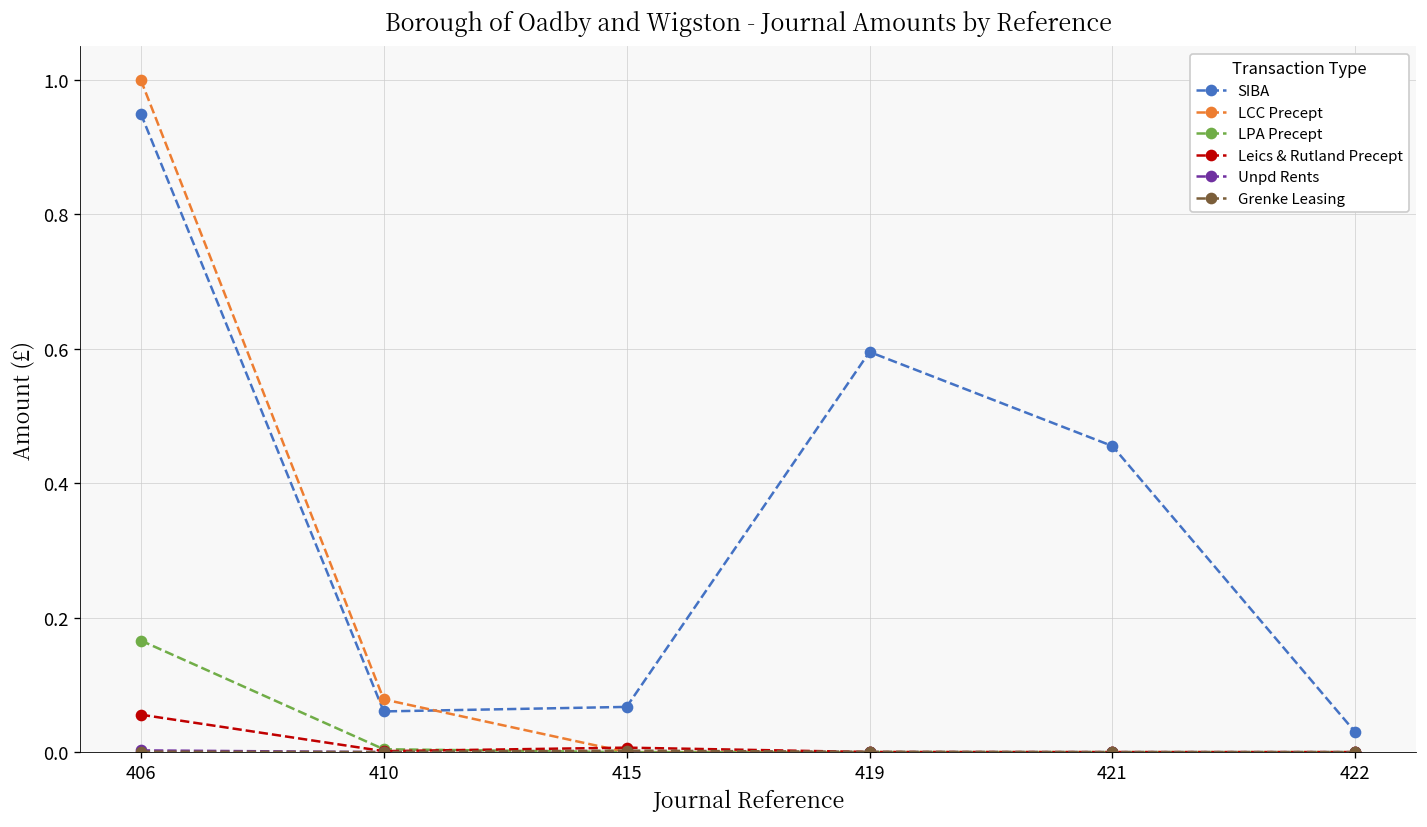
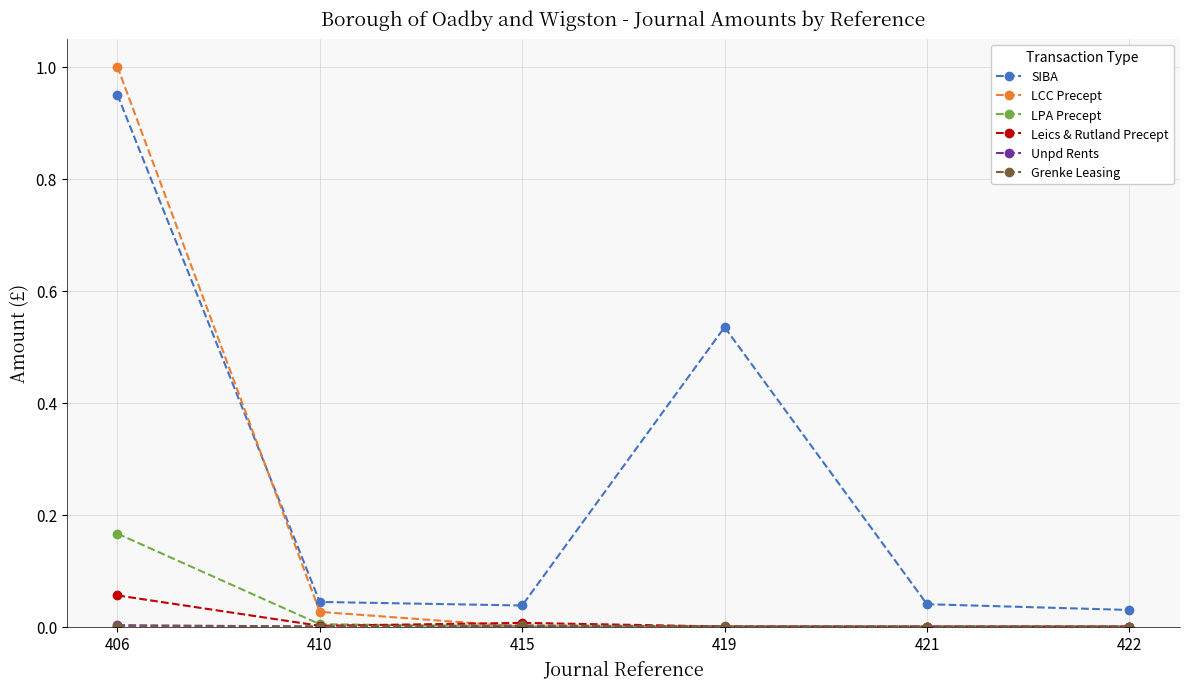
  {
    "SIBA": {
      "406": 0.95,
-     "410": 0.06,
-     "415": 0.07,
-     "419": 0.60,
-     "421": 0.46,
+     "410": 0.04,
+     "415": 0.04,
+     "419": 0.53,
+     "421": 0.04,
      "422": 0.03
    },
    "LCC Precept": {
      "406": 1.00,
-     "410": 0.08
+     "410": 0.03
    },
    "LPA Precept": {
      "406": 0.17
    },
    "Leics & Rutland Precept": {
      "406": 0.06
    }
  }
